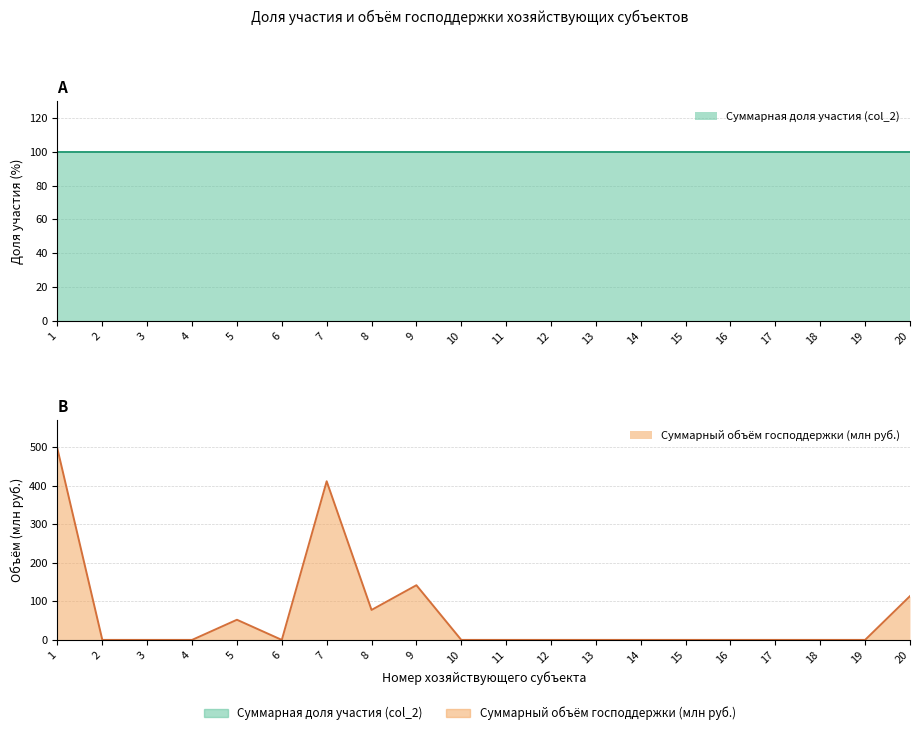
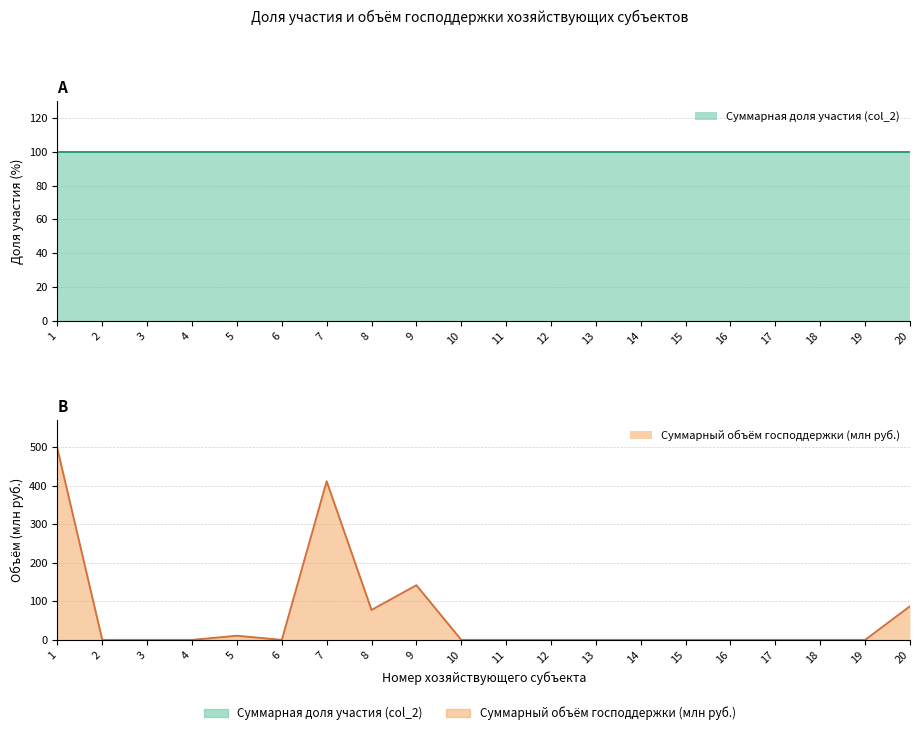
  {
    "A": {
      "1": 100,
      "2": 100,
      "3": 100,
      "4": 100,
      "5": 100,
      "6": 100,
      "7": 100,
      "8": 100,
      "9": 100,
      "10": 100,
      "11": 100,
      "12": 100,
      "13": 100,
      "14": 100,
      "15": 100,
      "16": 100,
      "17": 100,
      "18": 100,
      "19": 100,
      "20": 100
    },
    "B": {
      "1": 500,
      "2": 0,
      "3": 0,
      "4": 0,
-     "5": 50,
+     "5": 10,
      "6": 0,
      "7": 410,
      "8": 80,
      "9": 140,
      "10": 0,
      "11": 0,
      "12": 0,
      "13": 0,
      "14": 0,
      "15": 0,
      "16": 0,
      "17": 0,
      "18": 0,
      "19": 0,
-     "20": 110
+     "20": 90
    }
  }
